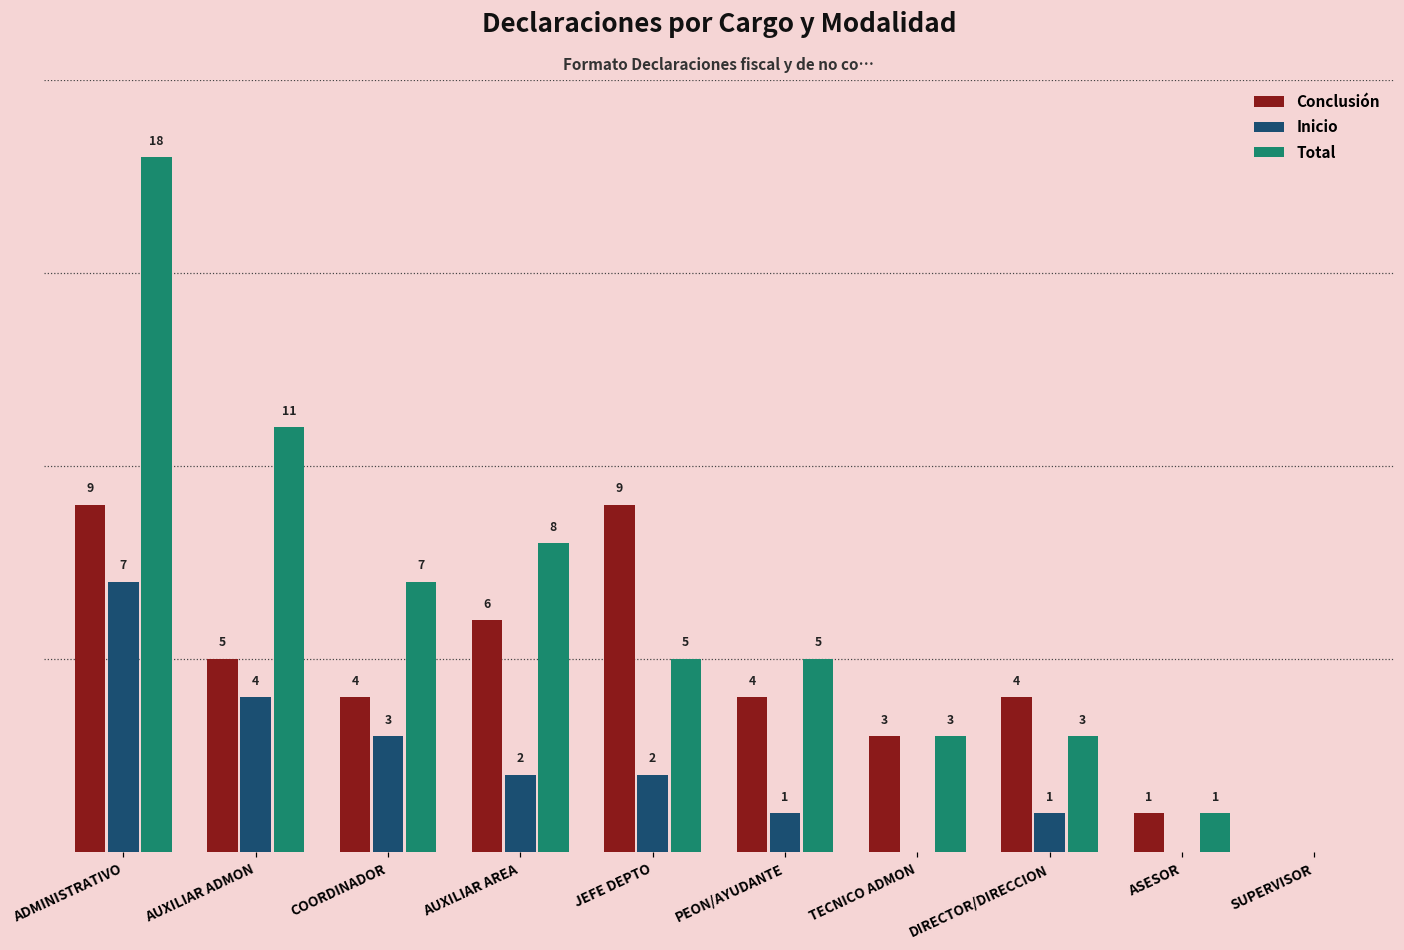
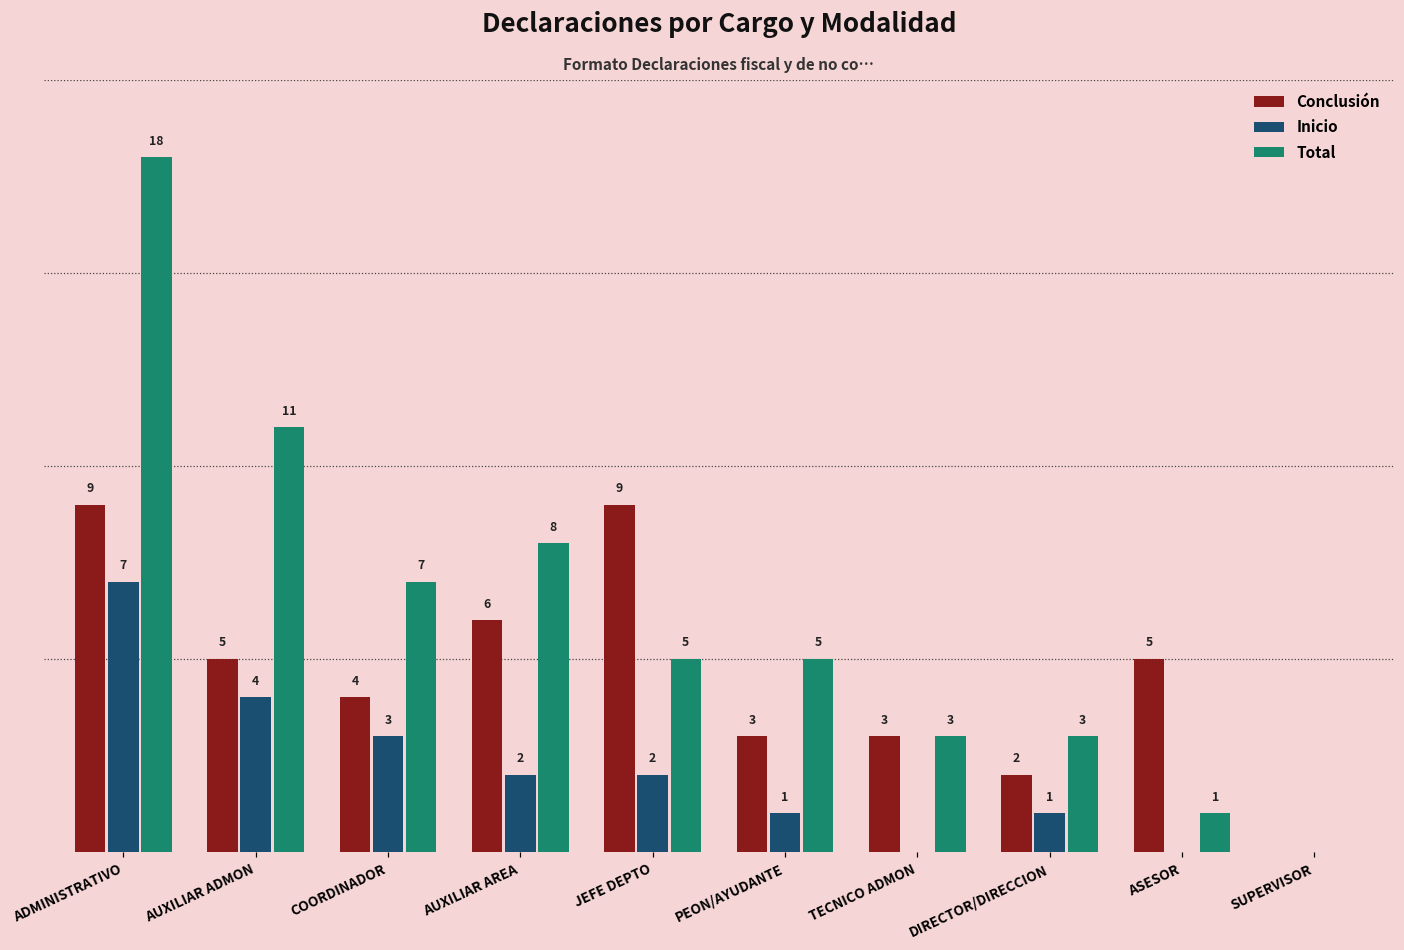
  {
    "Conclusión": {
      "ADMINISTRATIVO": 9,
      "AUXILIAR ADMON": 5,
      "COORDINADOR": 4,
      "AUXILIAR AREA": 6,
      "JEFE DEPTO": 9,
-     "PEON/AYUDANTE": 4,
+     "PEON/AYUDANTE": 3,
      "TECNICO ADMON": 3,
-     "DIRECTOR/DIRECCION": 4,
-     "ASESOR": 1
+     "DIRECTOR/DIRECCION": 2,
+     "ASESOR": 5
    }
  }
